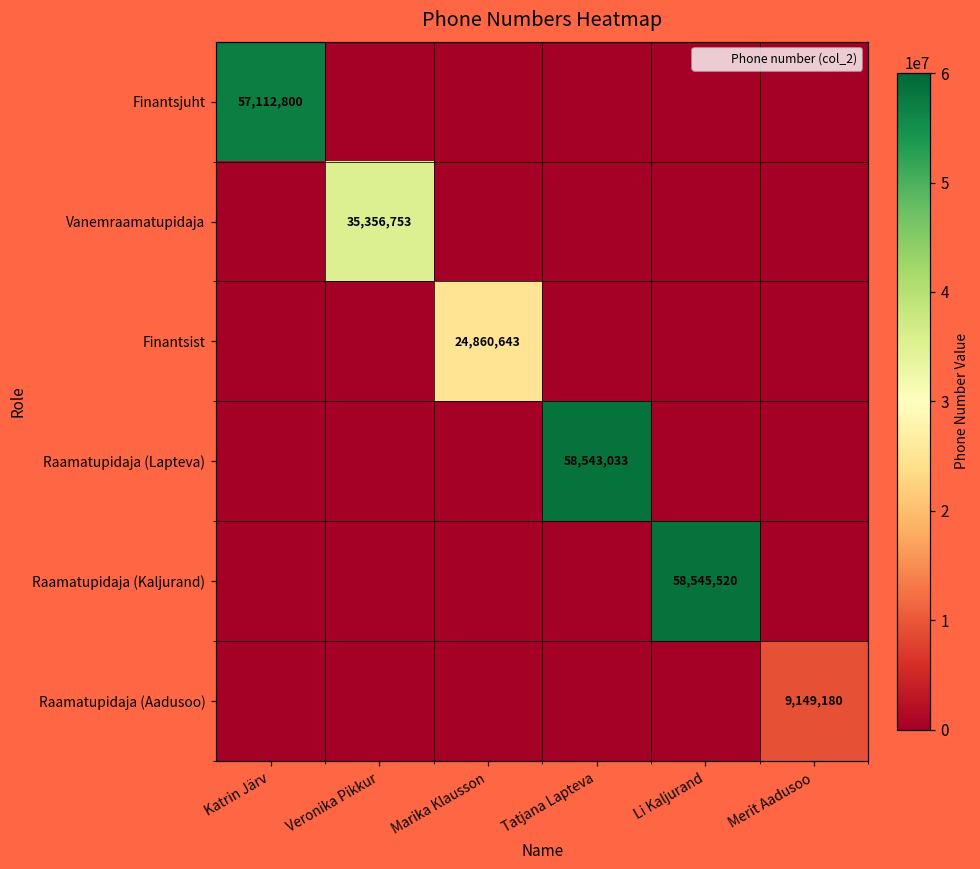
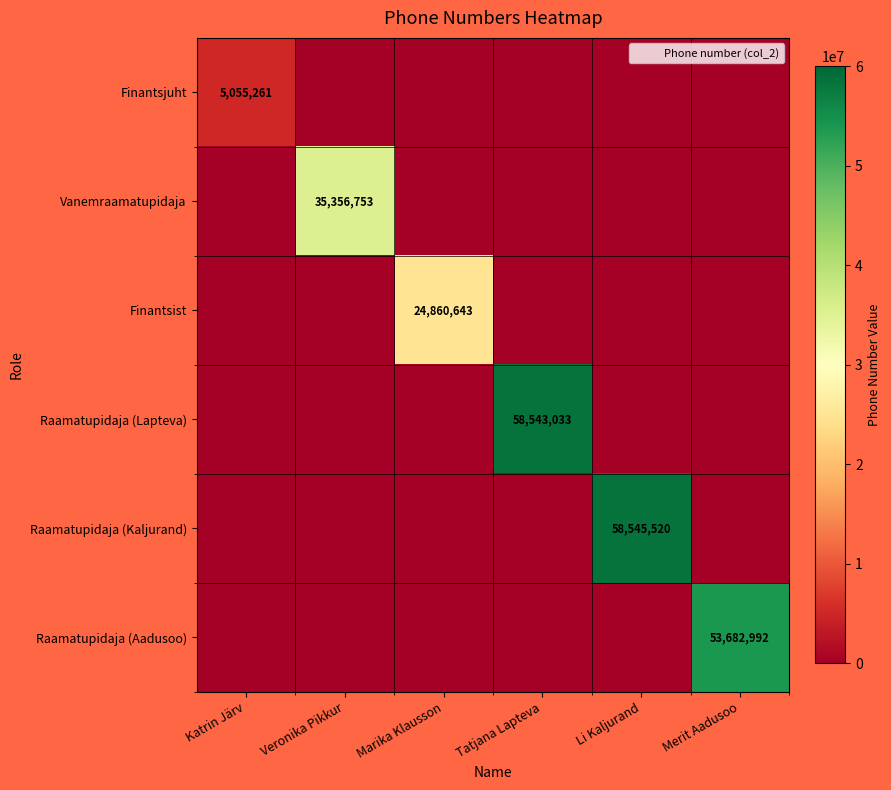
  {
    "Finantsjuht": {
-     "Katrin Järv": "57,112,800"
+     "Katrin Järv": "5,055,261"
    },
    "Vanemraamatupidaja": {
      "Veronika Pikkur": "35,356,753"
    },
    "Finantsist": {
      "Marika Klausson": "24,860,643"
    },
    "Raamatupidaja (Lapteva)": {
      "Tatjana Lapteva": "58,543,033"
    },
    "Raamatupidaja (Kaljurand)": {
      "Li Kaljurand": "58,545,520"
    },
    "Raamatupidaja (Aadusoo)": {
-     "Merit Aadusoo": "9,149,180"
+     "Merit Aadusoo": "53,682,992"
    }
  }
